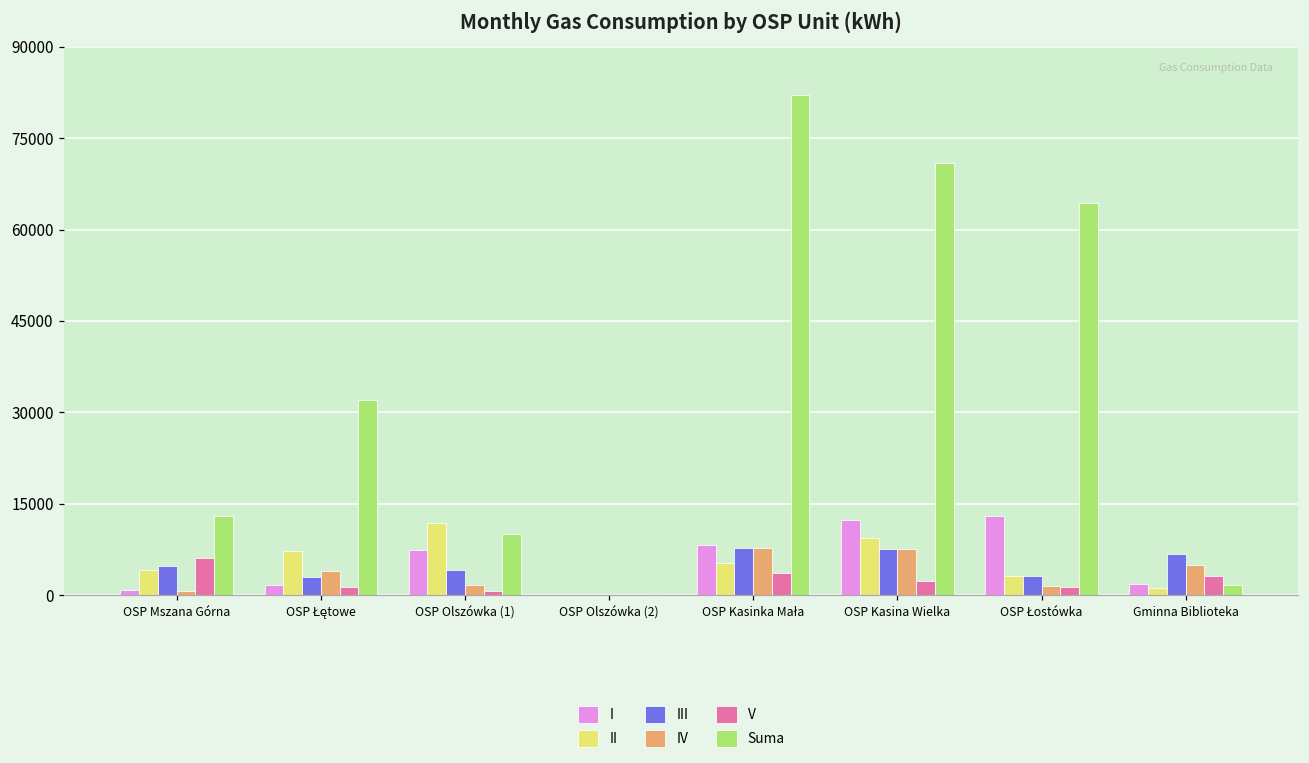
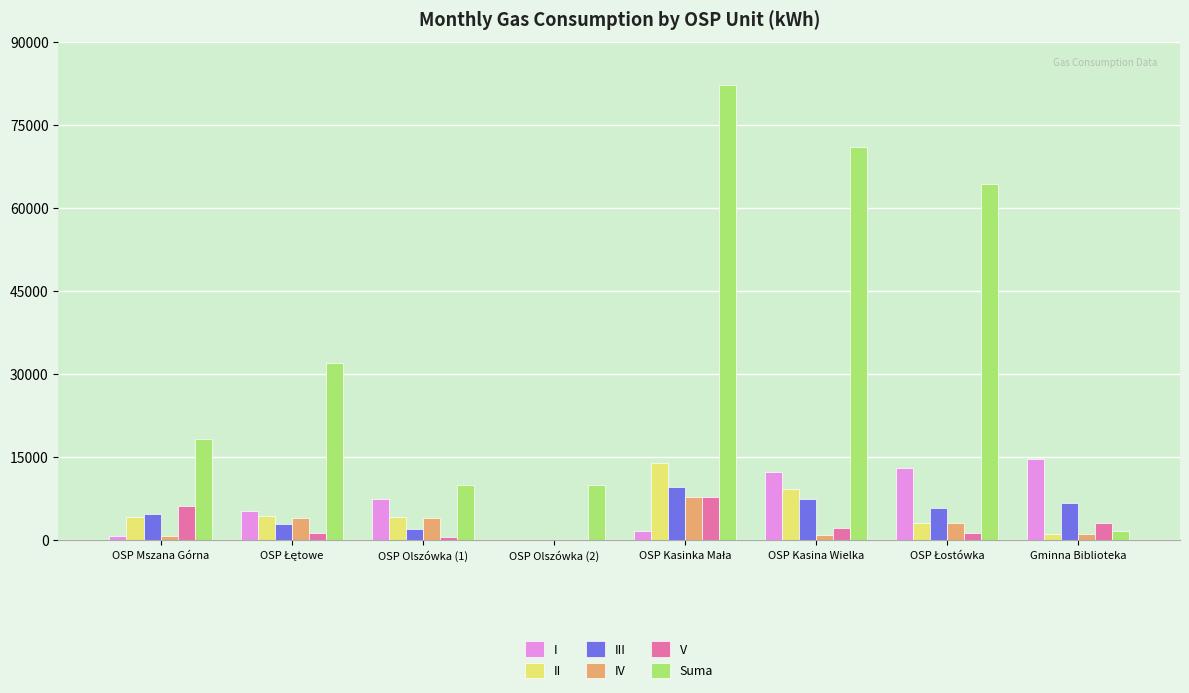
  {
    "I": {
      "OSP Mszana Górna": 1000,
-     "OSP Łętowe": 2000,
+     "OSP Łętowe": 5000,
      "OSP Olszówka (1)": 7000,
-     "OSP Kasinka Mała": 8000,
+     "OSP Kasinka Mała": 2000,
      "OSP Kasina Wielka": 12000,
      "OSP Łostówka": 13000,
-     "Gminna Biblioteka": 2000
+     "Gminna Biblioteka": 15000
    },
    "II": {
      "OSP Mszana Górna": 4000,
-     "OSP Łętowe": 7000,
-     "OSP Olszówka (1)": 12000,
-     "OSP Kasinka Mała": 5000,
+     "OSP Łętowe": 4000,
+     "OSP Olszówka (1)": 4000,
+     "OSP Kasinka Mała": 14000,
      "OSP Kasina Wielka": 9000,
      "OSP Łostówka": 3000,
      "Gminna Biblioteka": 1000
    },
    "III": {
      "OSP Mszana Górna": 5000,
      "OSP Łętowe": 3000,
-     "OSP Olszówka (1)": 4000,
-     "OSP Kasinka Mała": 8000,
+     "OSP Olszówka (1)": 2000,
+     "OSP Kasinka Mała": 10000,
      "OSP Kasina Wielka": 7000,
-     "OSP Łostówka": 3000,
+     "OSP Łostówka": 6000,
      "Gminna Biblioteka": 7000
    },
    "IV": {
      "OSP Mszana Górna": 1000,
      "OSP Łętowe": 4000,
-     "OSP Olszówka (1)": 2000,
+     "OSP Olszówka (1)": 4000,
      "OSP Kasinka Mała": 8000,
-     "OSP Kasina Wielka": 7000,
-     "OSP Łostówka": 1000,
-     "Gminna Biblioteka": 5000
+     "OSP Kasina Wielka": 1000,
+     "OSP Łostówka": 3000,
+     "Gminna Biblioteka": 1000
    },
    "V": {
      "OSP Mszana Górna": 6000,
      "OSP Łętowe": 1000,
      "OSP Olszówka (1)": 1000,
-     "OSP Kasinka Mała": 4000,
+     "OSP Kasinka Mała": 8000,
      "OSP Kasina Wielka": 2000,
      "OSP Łostówka": 1000,
      "Gminna Biblioteka": 3000
    },
    "Suma": {
-     "OSP Mszana Górna": 13000,
+     "OSP Mszana Górna": 18000,
      "OSP Łętowe": 32000,
      "OSP Olszówka (1)": 10000,
-     "OSP Olszówka (2)": 0,
+     "OSP Olszówka (2)": 10000,
      "OSP Kasinka Mała": 82000,
      "OSP Kasina Wielka": 71000,
      "OSP Łostówka": 64000,
      "Gminna Biblioteka": 2000
    }
  }
